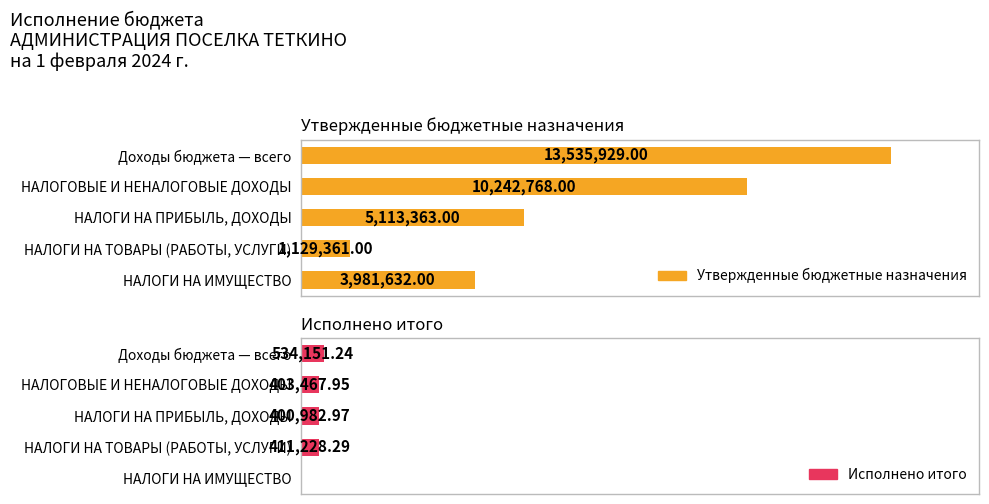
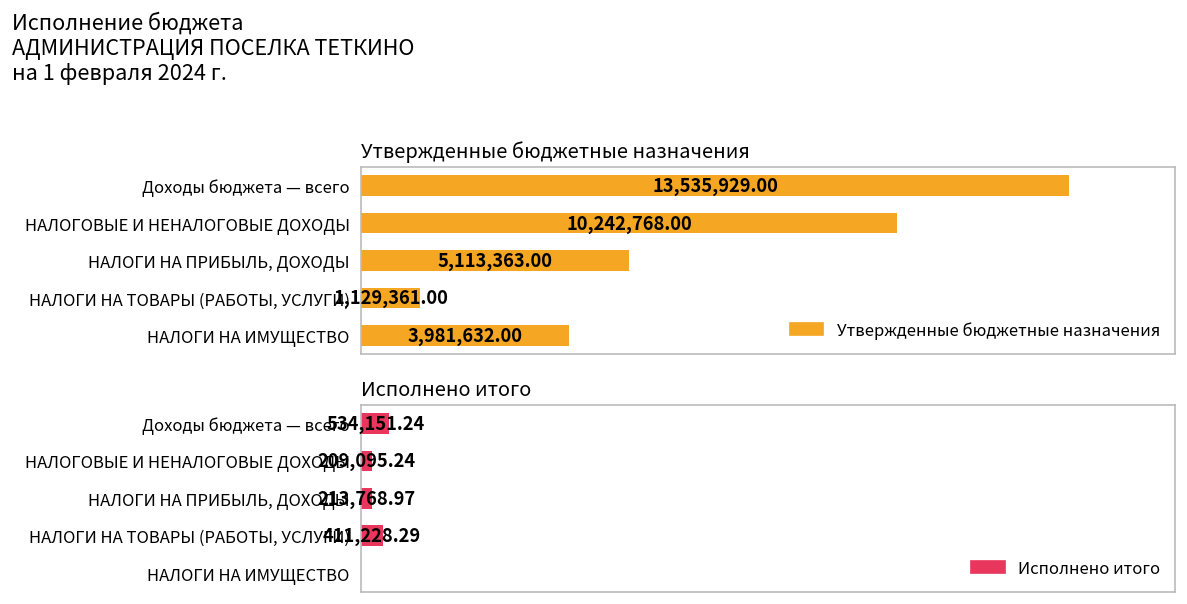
  {
    "Утвержденные бюджетные назначения": {
      "Доходы бюджета — всего": "13,535,929.00",
      "НАЛОГОВЫЕ И НЕНАЛОГОВЫЕ ДОХОДЫ": "10,242,768.00",
      "НАЛОГИ НА ПРИБЫЛЬ, ДОХОДЫ": "5,113,363.00",
      "НАЛОГИ НА ТОВАРЫ (РАБОТЫ, УСЛУГИ)": "1,129,361.00",
      "НАЛОГИ НА ИМУЩЕСТВО": "3,981,632.00"
    },
    "Исполнено итого": {
      "Доходы бюджета — всего": "534,151.24",
-     "НАЛОГОВЫЕ И НЕНАЛОГОВЫЕ ДОХОДЫ": "403,467.95",
-     "НАЛОГИ НА ПРИБЫЛЬ, ДОХОДЫ": "400,982.97",
+     "НАЛОГОВЫЕ И НЕНАЛОГОВЫЕ ДОХОДЫ": "209,095.24",
+     "НАЛОГИ НА ПРИБЫЛЬ, ДОХОДЫ": "213,768.97",
      "НАЛОГИ НА ТОВАРЫ (РАБОТЫ, УСЛУГИ)": "411,228.29"
    }
  }
